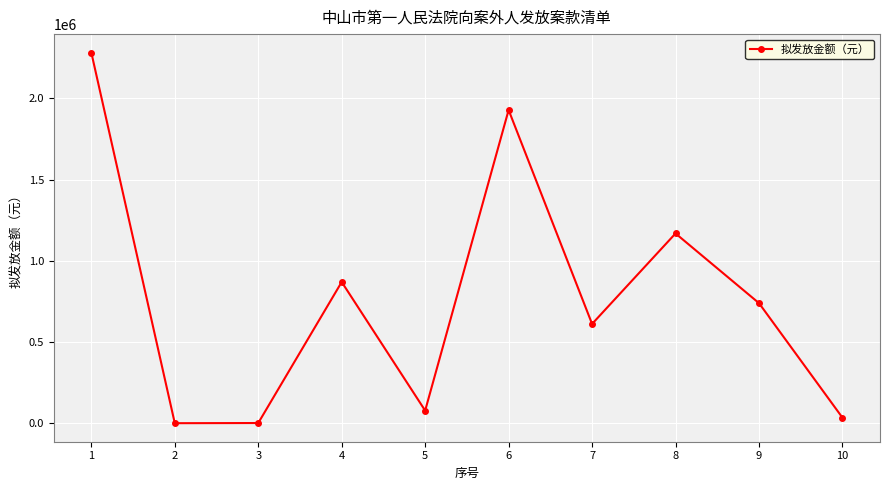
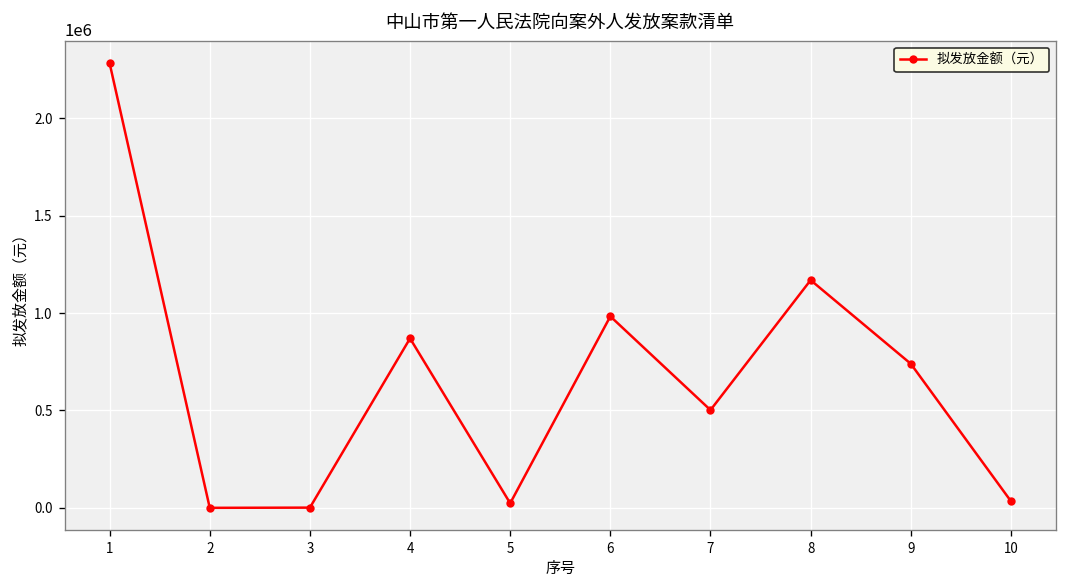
  {
    "1": 2280000,
    "2": 0,
    "3": 0,
    "4": 870000,
-   "5": 80000,
-   "6": 1930000,
-   "7": 610000,
+   "5": 20000,
+   "6": 980000,
+   "7": 500000,
    "8": 1170000,
    "9": 740000,
    "10": 30000
  }
